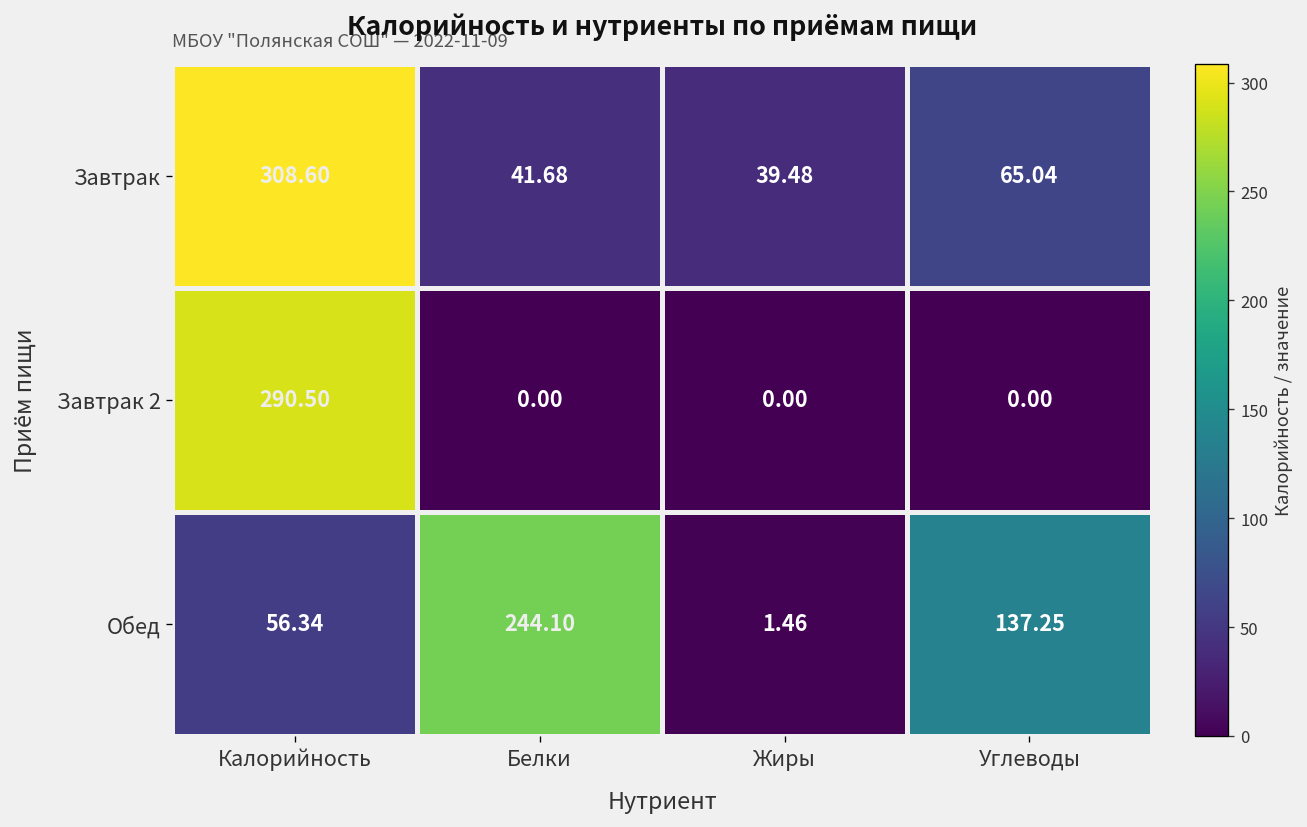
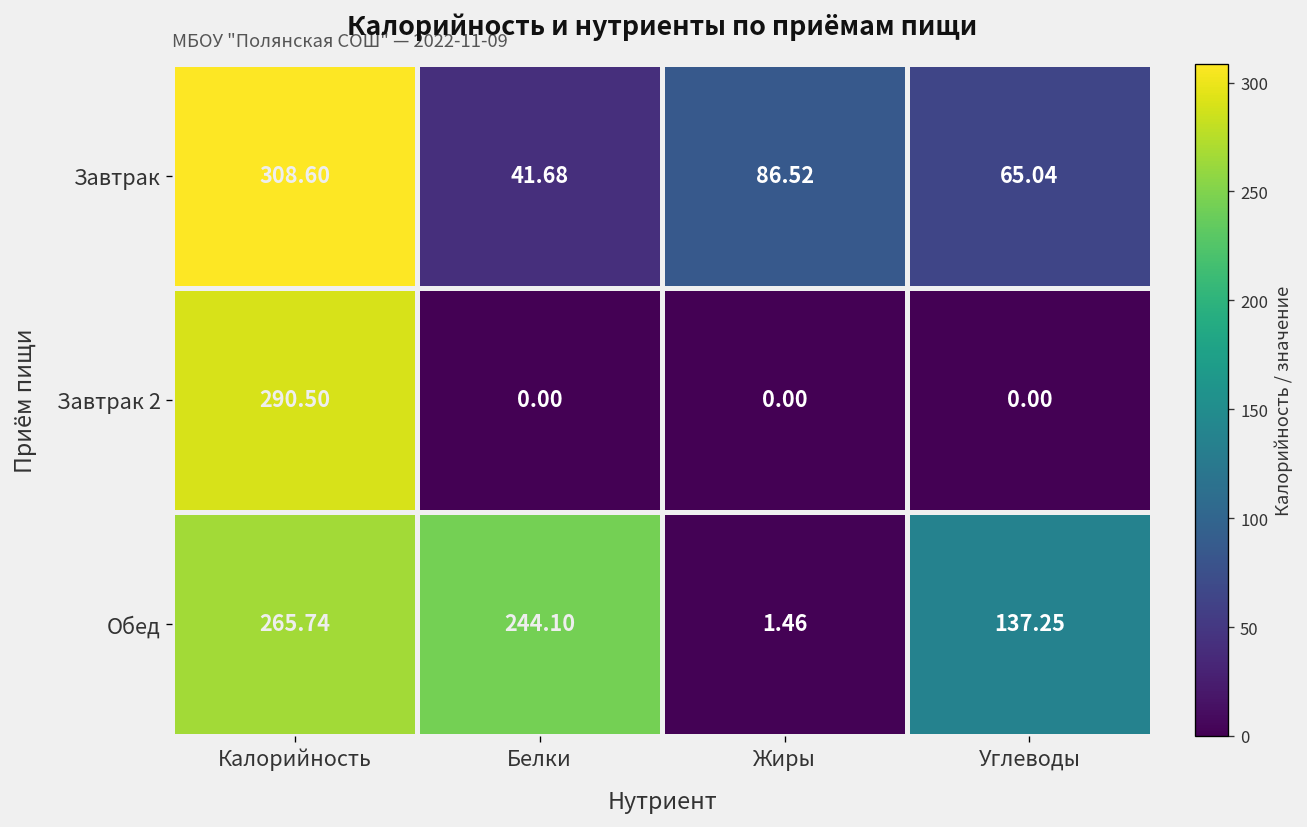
  {
    "Завтрак": {
      "Калорийность": 308.60,
      "Белки": 41.68,
-     "Жиры": 39.48,
+     "Жиры": 86.52,
      "Углеводы": 65.04
    },
    "Завтрак 2": {
      "Калорийность": 290.50,
      "Белки": 0.00,
      "Жиры": 0.00,
      "Углеводы": 0.00
    },
    "Обед": {
-     "Калорийность": 56.34,
+     "Калорийность": 265.74,
      "Белки": 244.10,
      "Жиры": 1.46,
      "Углеводы": 137.25
    }
  }
